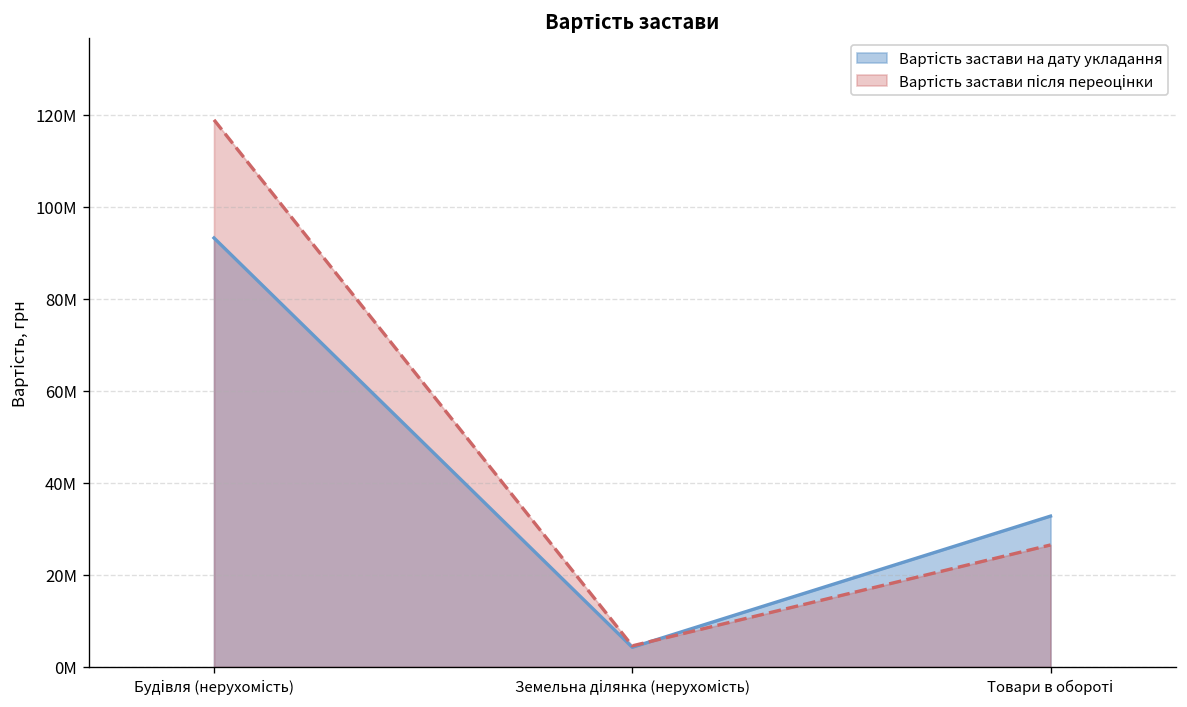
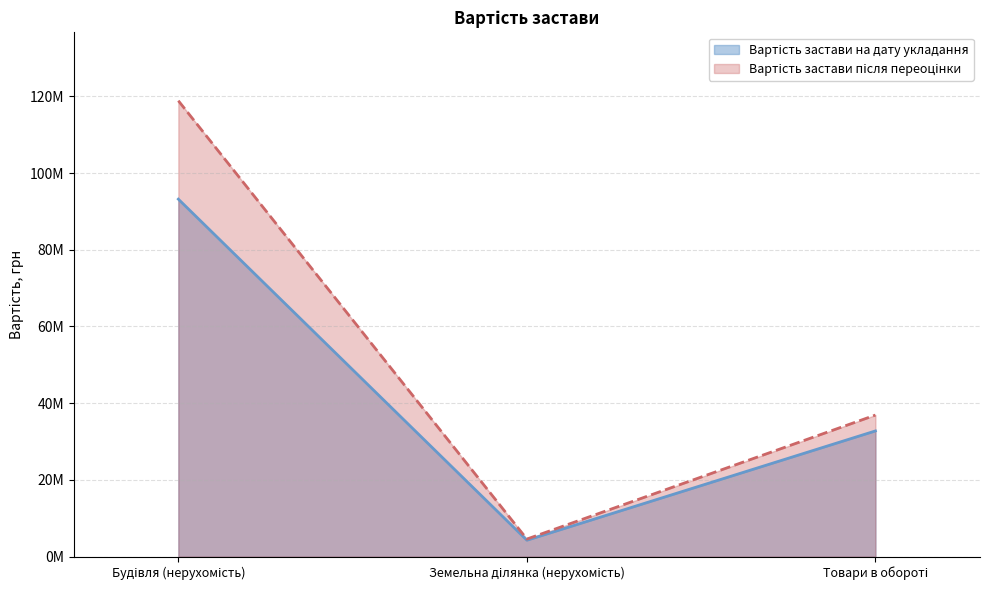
  {
    "Вартість застави на дату укладання": {
      "Будівля (нерухомість)": 93000000,
      "Товари в обороті": 33000000
    },
    "Вартість застави після переоцінки": {
      "Будівля (нерухомість)": 119000000,
-     "Товари в обороті": 26000000
+     "Товари в обороті": 37000000
    }
  }
